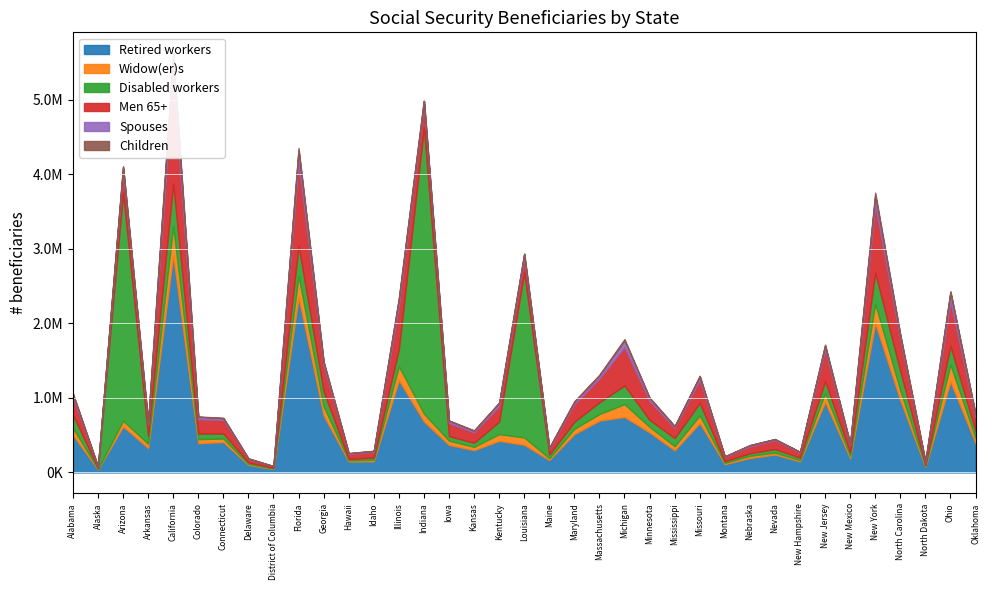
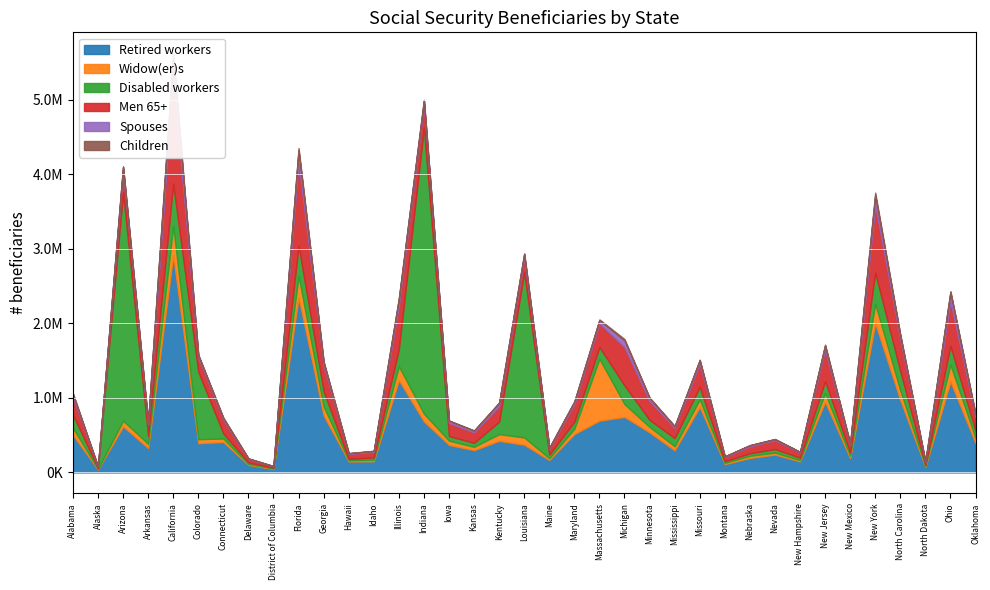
  {
    "Retired workers": {
      "Alabama": 500000,
      "Arizona": 600000,
      "Arkansas": 300000,
      "California": 2900000,
      "Colorado": 400000,
      "Connecticut": 400000,
      "Florida": 2300000,
      "Georgia": 800000,
      "Illinois": 1200000,
      "Indiana": 700000,
      "Iowa": 400000,
      "Kansas": 300000,
      "Kentucky": 400000,
      "Louisiana": 400000,
      "Maryland": 500000,
      "Massachusetts": 700000,
      "Michigan": 700000,
      "Minnesota": 500000,
      "Mississippi": 300000,
-     "Missouri": 700000,
+     "Missouri": 900000,
      "New Jersey": 900000,
      "New York": 2000000,
      "North Carolina": 1000000,
      "Ohio": 1200000,
      "Oklahoma": 400000
    },
    "Widow(er)s": {
      "Alabama": 100000,
      "Arizona": 100000,
      "Arkansas": 100000,
      "California": 400000,
      "Colorado": 100000,
      "Connecticut": 0,
      "Florida": 300000,
      "Georgia": 100000,
      "Illinois": 200000,
      "Indiana": 100000,
      "Iowa": 100000,
      "Kansas": 0,
      "Kentucky": 100000,
      "Louisiana": 100000,
      "Maryland": 100000,
-     "Massachusetts": 100000,
+     "Massachusetts": 800000,
      "Michigan": 200000,
      "Minnesota": 100000,
      "Mississippi": 100000,
      "Missouri": 100000,
      "New Jersey": 100000,
      "New York": 300000,
      "North Carolina": 100000,
      "Ohio": 200000,
      "Oklahoma": 100000
    },
    "Disabled workers": {
      "Alabama": 200000,
      "Arizona": 3100000,
      "Arkansas": 100000,
      "California": 600000,
-     "Colorado": 100000,
+     "Colorado": 900000,
      "Connecticut": 100000,
      "Florida": 400000,
      "Georgia": 200000,
      "Illinois": 200000,
      "Indiana": 3800000,
      "Iowa": 100000,
      "Kansas": 100000,
      "Kentucky": 200000,
      "Louisiana": 2200000,
      "Maine": 0,
      "Maryland": 100000,
      "Massachusetts": 200000,
      "Michigan": 300000,
      "Minnesota": 100000,
      "Mississippi": 100000,
      "Missouri": 200000,
      "Nevada": 0,
      "New Hampshire": 0,
      "New Jersey": 200000,
      "New Mexico": 0,
      "New York": 400000,
      "North Carolina": 300000,
      "Ohio": 300000,
      "Oklahoma": 100000
    },
    "Men 65+": {
      "Alabama": 200000,
      "Arizona": 300000,
      "Florida": 1100000,
      "Georgia": 300000,
      "Illinois": 600000,
      "Indiana": 300000,
      "Kentucky": 200000,
      "Louisiana": 200000,
      "Massachusetts": 300000,
      "Michigan": 500000,
      "Minnesota": 300000,
      "Missouri": 300000,
      "New Jersey": 400000,
      "New York": 900000,
      "North Carolina": 400000,
      "Ohio": 600000
    },
    "Spouses": {
      "New York": 100000
    },
    "Children": {
      "New York": 0
    }
  }
